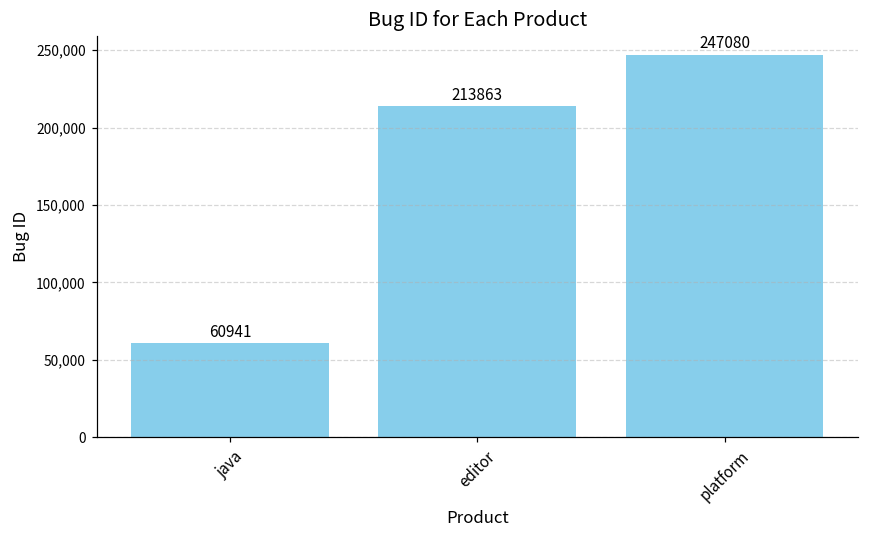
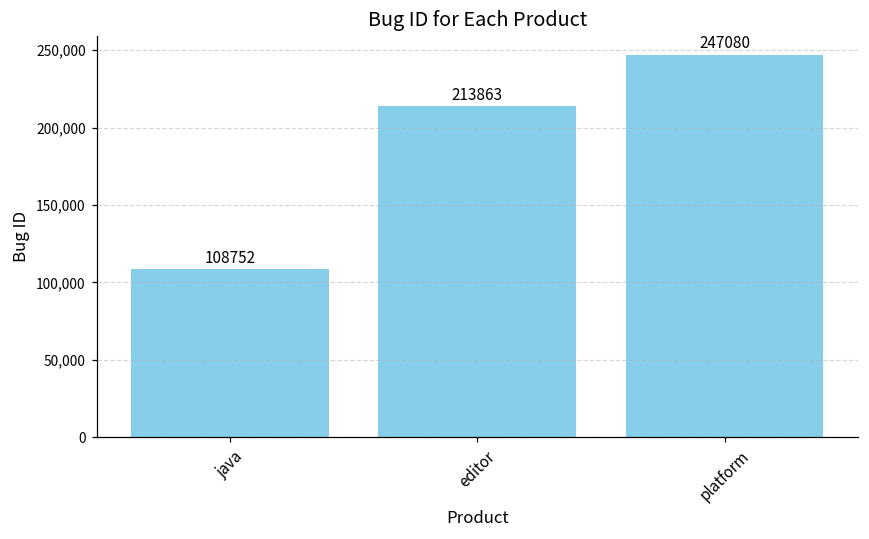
  {
-   "java": 60941,
+   "java": 108752,
    "editor": 213863,
    "platform": 247080
  }
